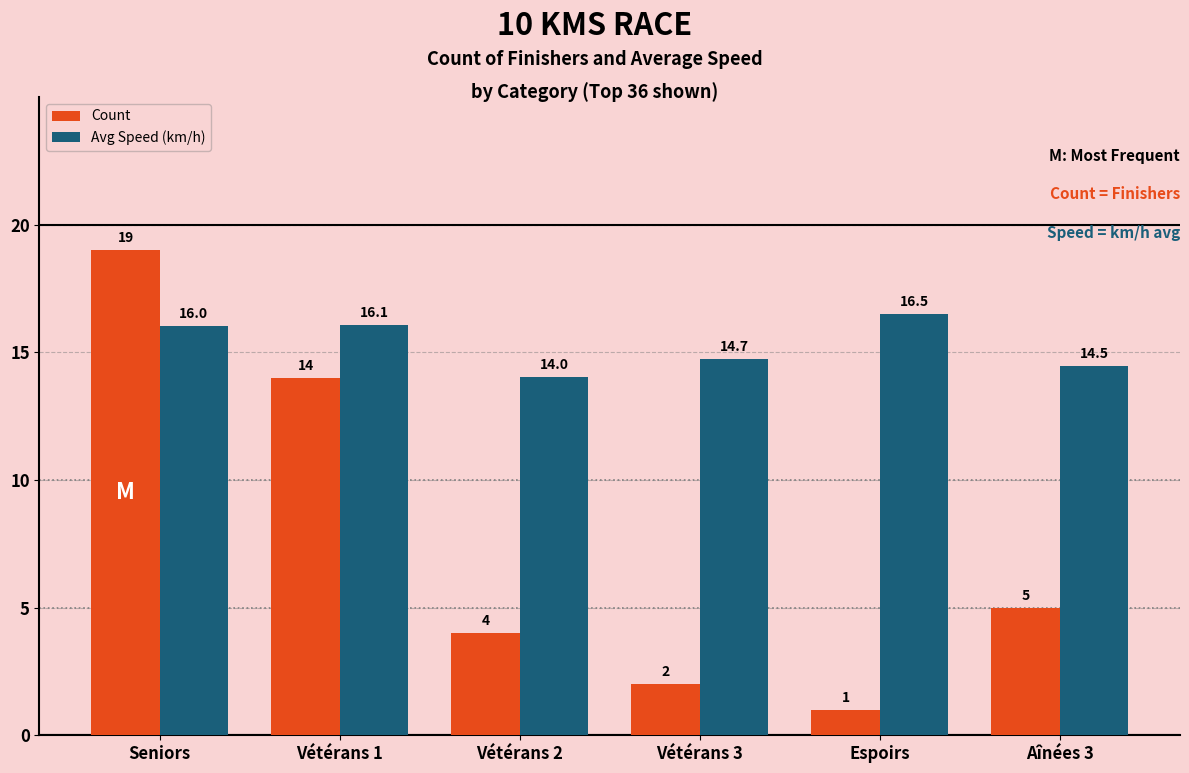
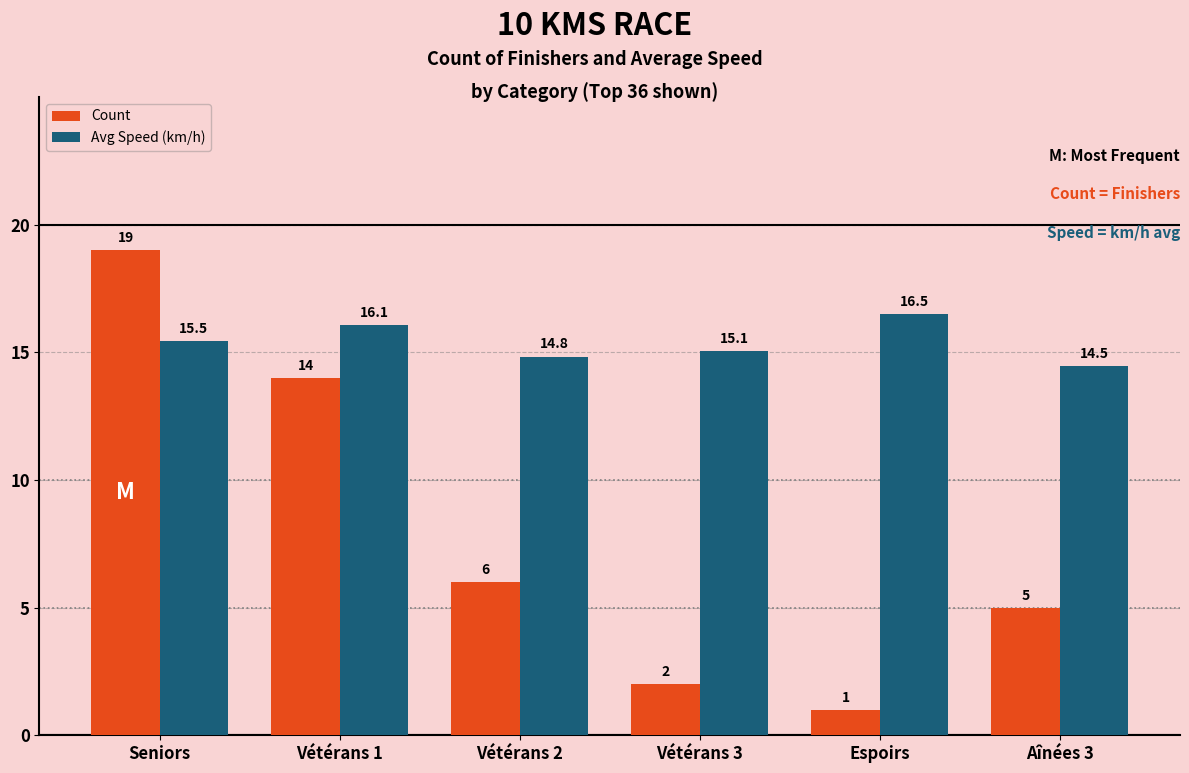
  {
    "Count": {
      "Seniors": 19,
      "Vétérans 1": 14,
-     "Vétérans 2": 4,
+     "Vétérans 2": 6,
      "Vétérans 3": 2,
      "Espoirs": 1,
      "Aînées 3": 5
    },
    "Avg Speed (km/h)": {
-     "Seniors": 16.0,
+     "Seniors": 15.5,
      "Vétérans 1": 16.1,
-     "Vétérans 2": 14.0,
-     "Vétérans 3": 14.7,
+     "Vétérans 2": 14.8,
+     "Vétérans 3": 15.1,
      "Espoirs": 16.5,
      "Aînées 3": 14.5
    }
  }
